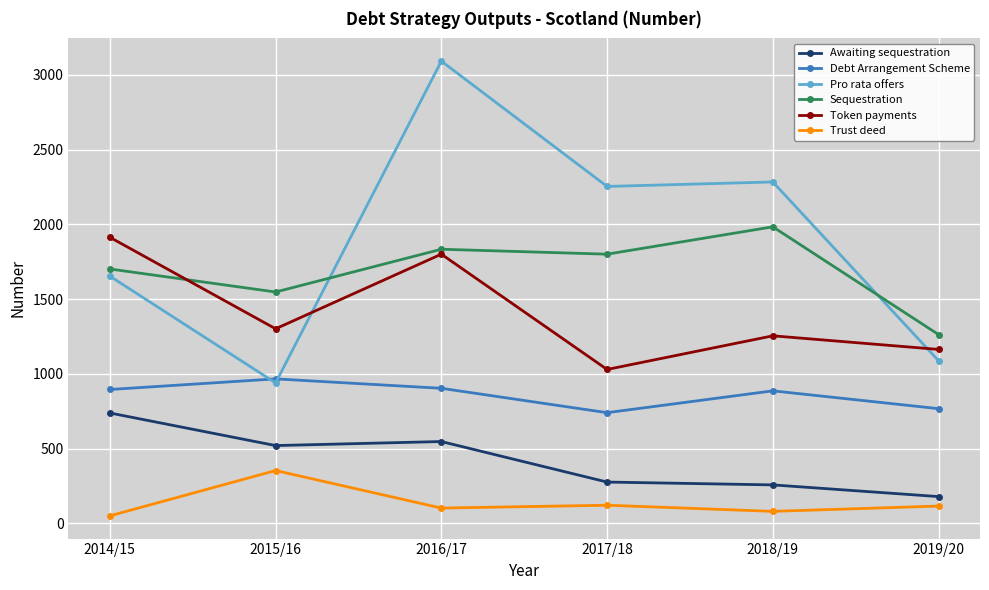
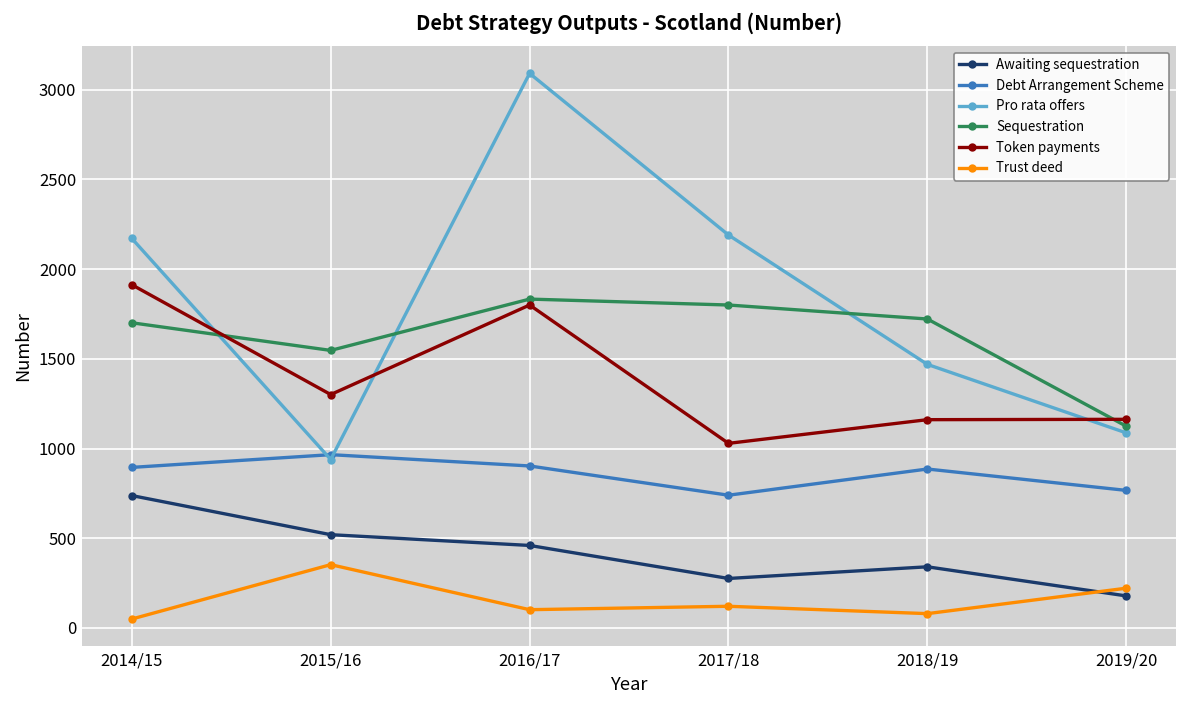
  {
    "Awaiting sequestration": {
      "2014/15": 740,
      "2015/16": 520,
-     "2016/17": 550,
+     "2016/17": 460,
      "2017/18": 280,
-     "2018/19": 260,
+     "2018/19": 340,
      "2019/20": 180
    },
    "Debt Arrangement Scheme": {
      "2014/15": 900,
      "2015/16": 970,
      "2016/17": 900,
      "2017/18": 740,
      "2018/19": 890,
      "2019/20": 770
    },
    "Pro rata offers": {
-     "2014/15": 1650,
+     "2014/15": 2170,
      "2015/16": 940,
      "2016/17": 3090,
-     "2017/18": 2250,
-     "2018/19": 2280,
+     "2017/18": 2190,
+     "2018/19": 1470,
      "2019/20": 1090
    },
    "Sequestration": {
      "2014/15": 1700,
      "2015/16": 1550,
      "2016/17": 1830,
      "2017/18": 1800,
-     "2018/19": 1980,
-     "2019/20": 1260
+     "2018/19": 1720,
+     "2019/20": 1120
    },
    "Token payments": {
      "2014/15": 1910,
      "2015/16": 1300,
      "2016/17": 1800,
      "2017/18": 1030,
-     "2018/19": 1250,
+     "2018/19": 1160,
      "2019/20": 1160
    },
    "Trust deed": {
      "2014/15": 50,
      "2015/16": 350,
      "2016/17": 100,
      "2017/18": 120,
      "2018/19": 80,
-     "2019/20": 120
+     "2019/20": 220
    }
  }
